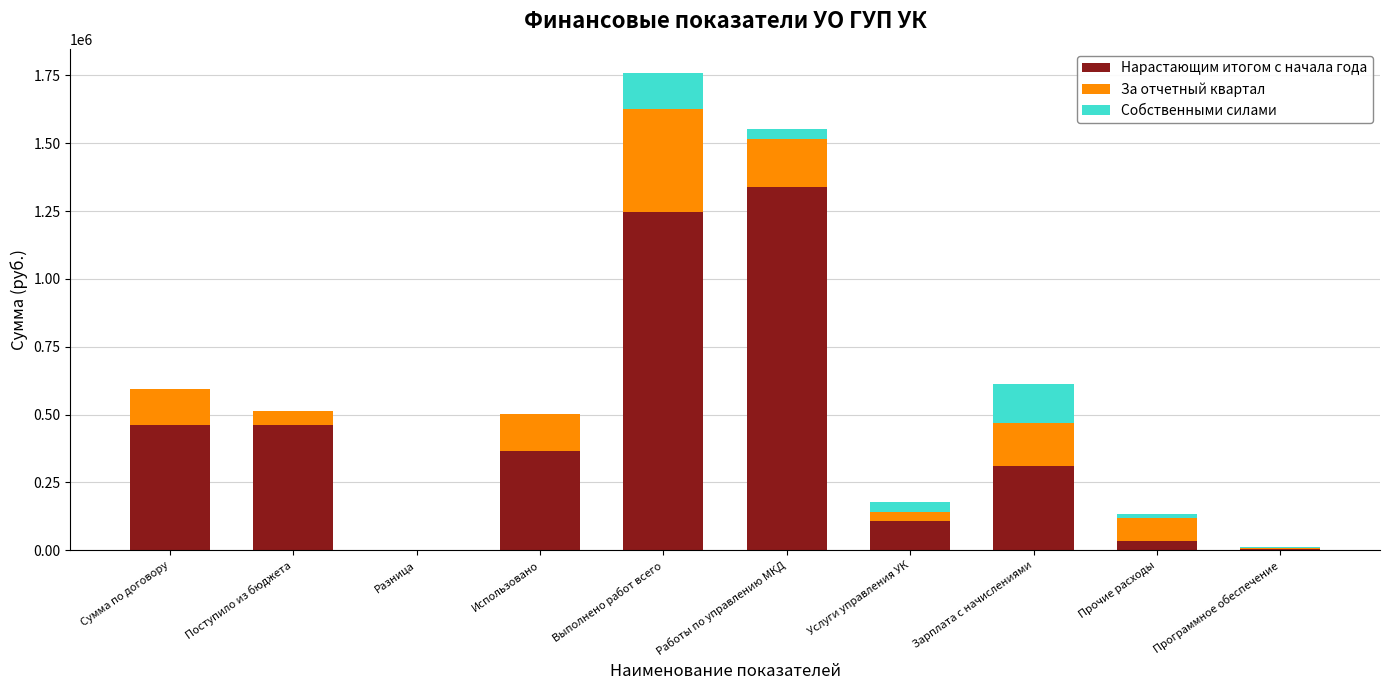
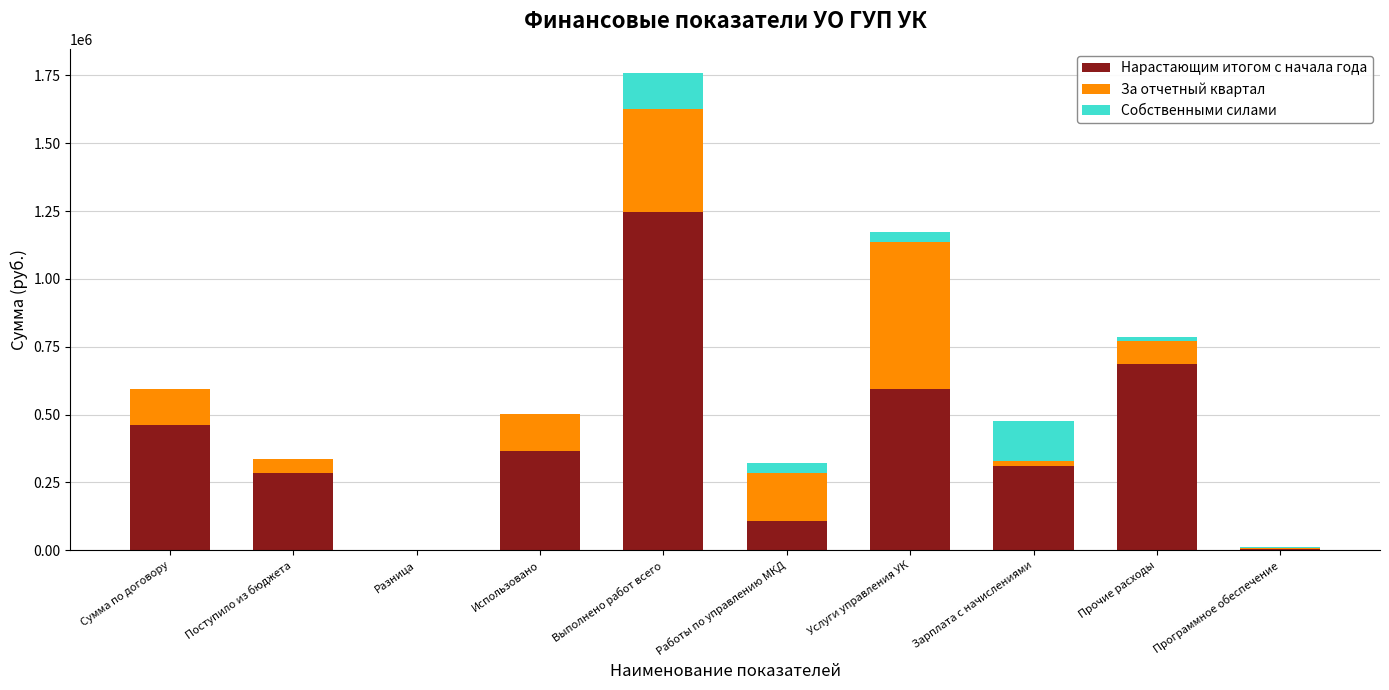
  {
    "Нарастающим итогом с начала года": {
      "Сумма по договору": 460000,
-     "Поступило из бюджета": 460000,
+     "Поступило из бюджета": 280000,
      "Разница": 0,
      "Использовано": 370000,
      "Выполнено работ всего": 1250000,
-     "Работы по управлению МКД": 1340000,
-     "Услуги управления УК": 110000,
+     "Работы по управлению МКД": 110000,
+     "Услуги управления УК": 590000,
      "Зарплата с начислениями": 310000,
-     "Прочие расходы": 30000
+     "Прочие расходы": 690000
    },
    "За отчетный квартал": {
      "Сумма по договору": 130000,
      "Поступило из бюджета": 50000,
      "Разница": 0,
      "Использовано": 130000,
      "Выполнено работ всего": 380000,
      "Работы по управлению МКД": 180000,
-     "Услуги управления УК": 40000,
-     "Зарплата с начислениями": 160000,
+     "Услуги управления УК": 540000,
+     "Зарплата с начислениями": 20000,
      "Прочие расходы": 80000
    },
    "Собственными силами": {
      "Сумма по договору": 0,
      "Поступило из бюджета": 0,
      "Разница": 0,
      "Использовано": 0,
      "Выполнено работ всего": 140000,
      "Работы по управлению МКД": 40000,
      "Услуги управления УК": 40000,
      "Зарплата с начислениями": 150000,
      "Прочие расходы": 20000
    }
  }
